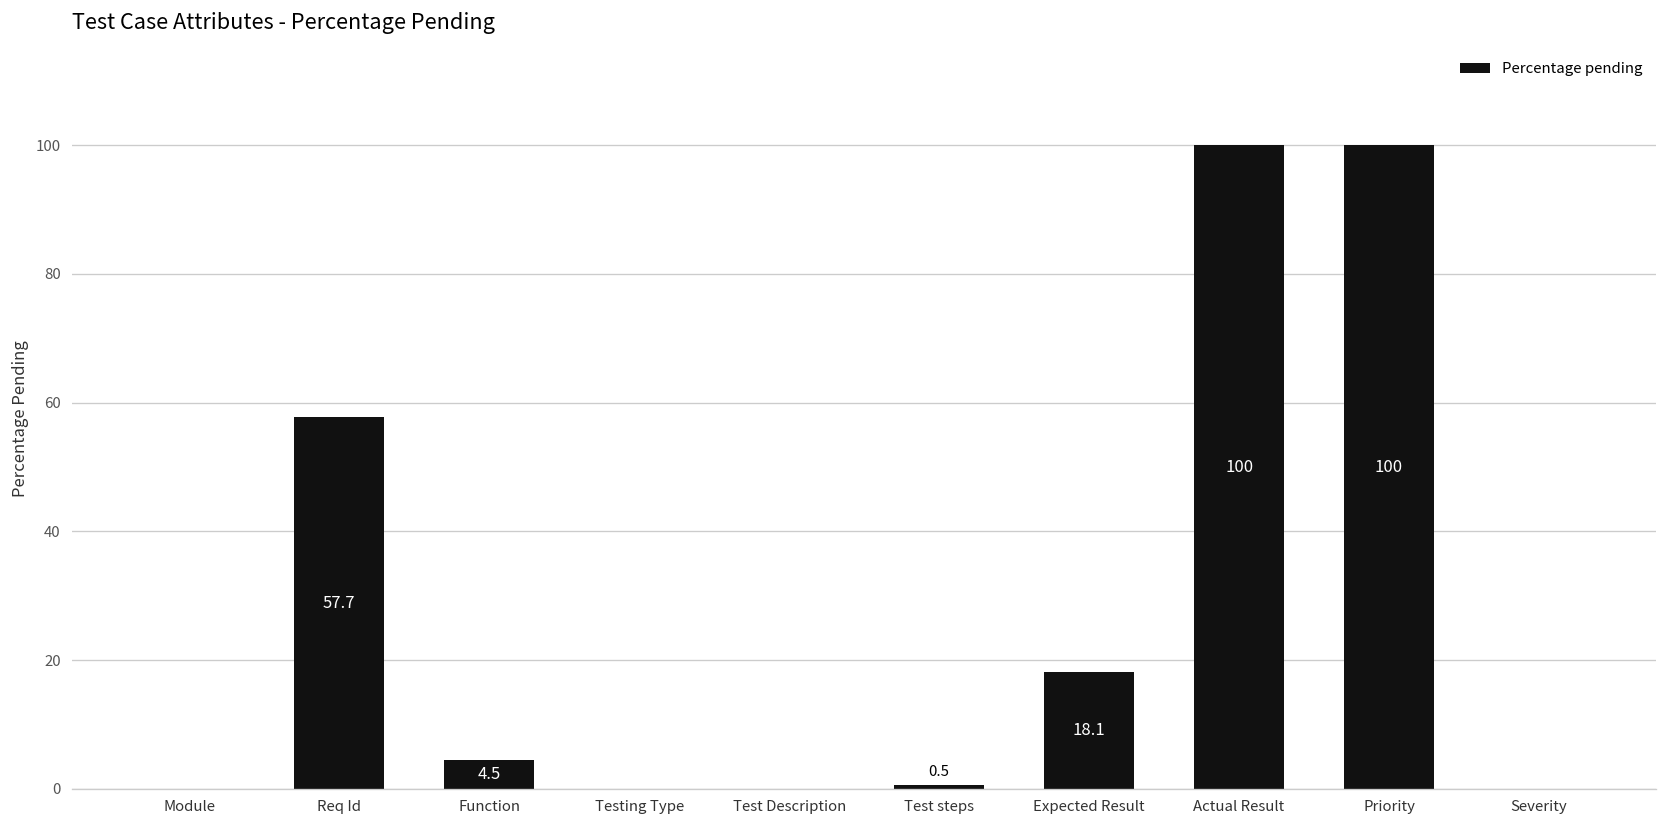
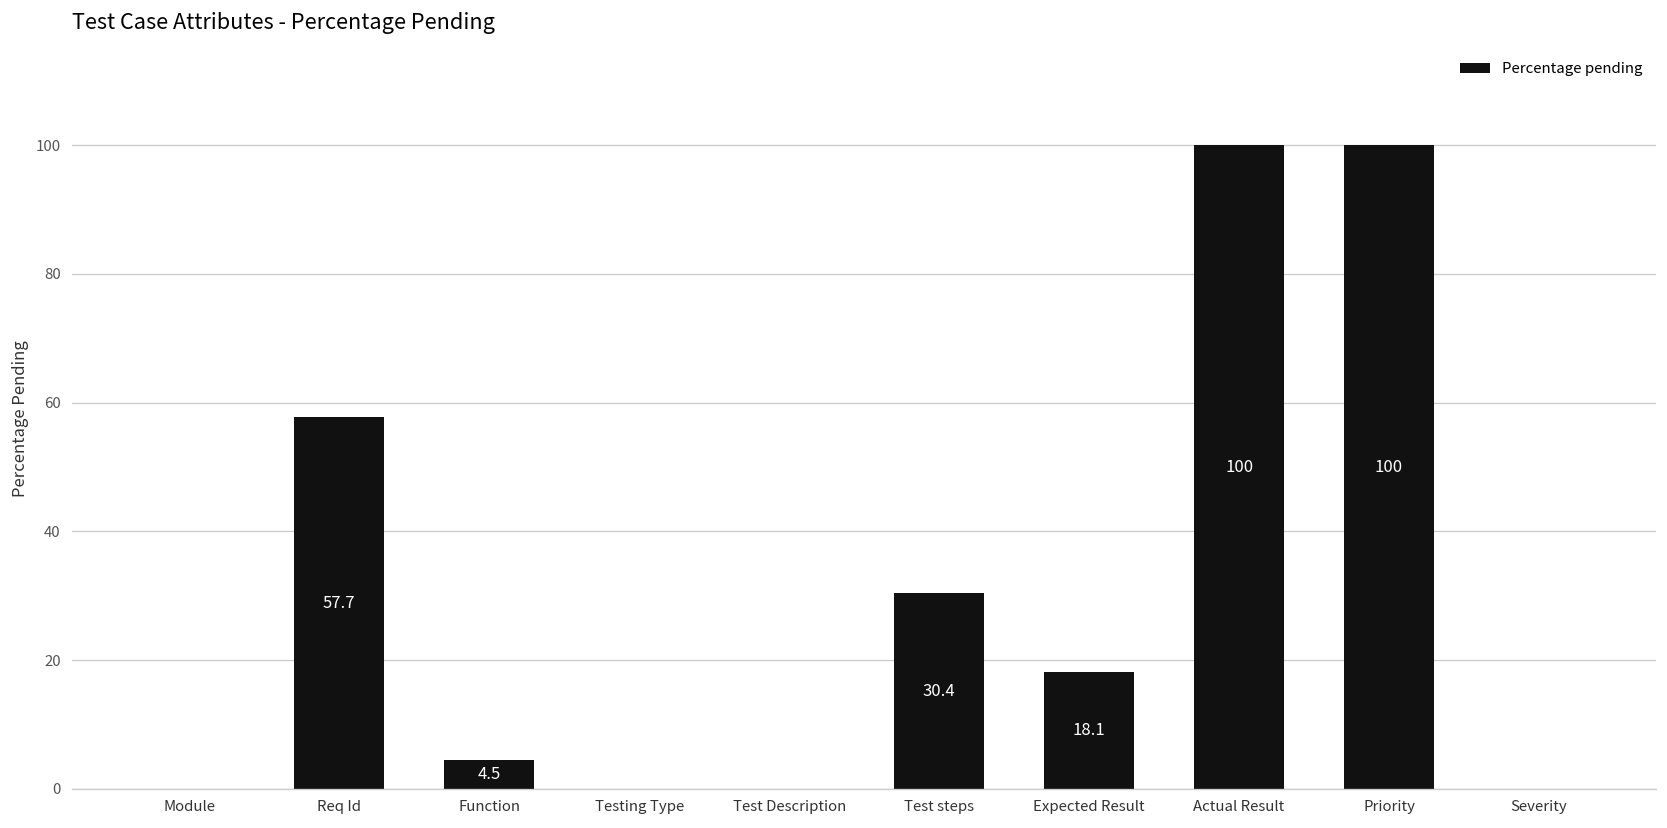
  {
    "Req Id": 57.7,
    "Function": 4.5,
-   "Test steps": 0.5,
+   "Test steps": 30.4,
    "Expected Result": 18.1,
    "Actual Result": 100,
    "Priority": 100
  }
